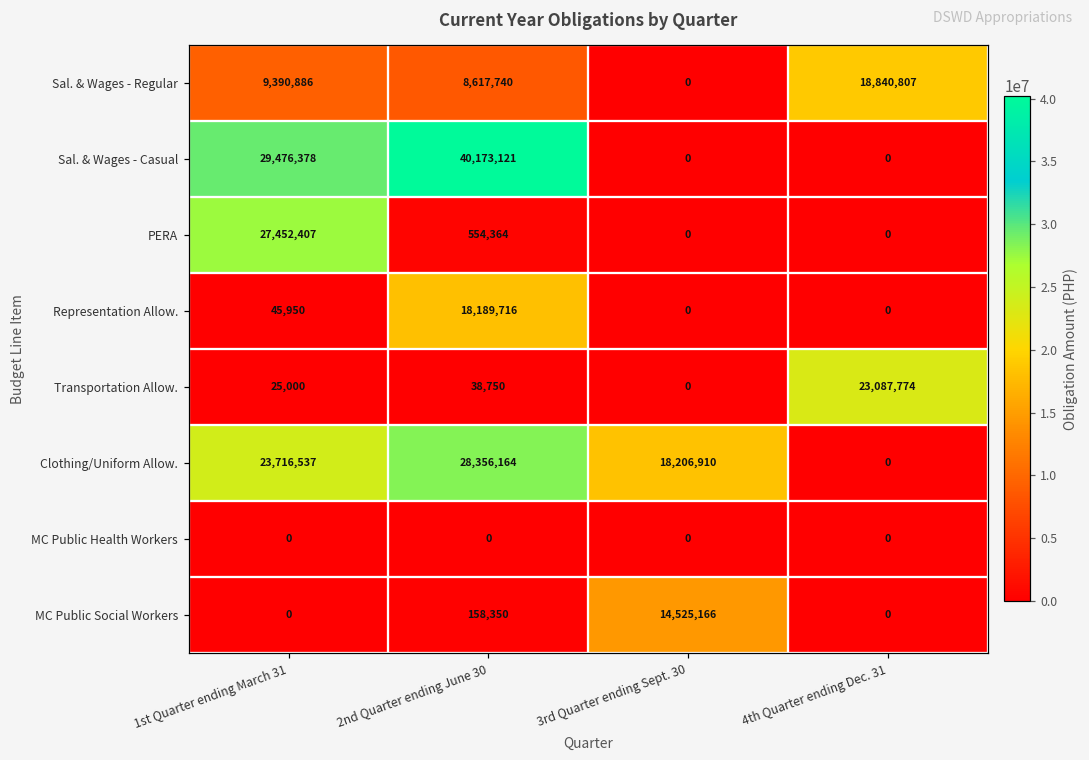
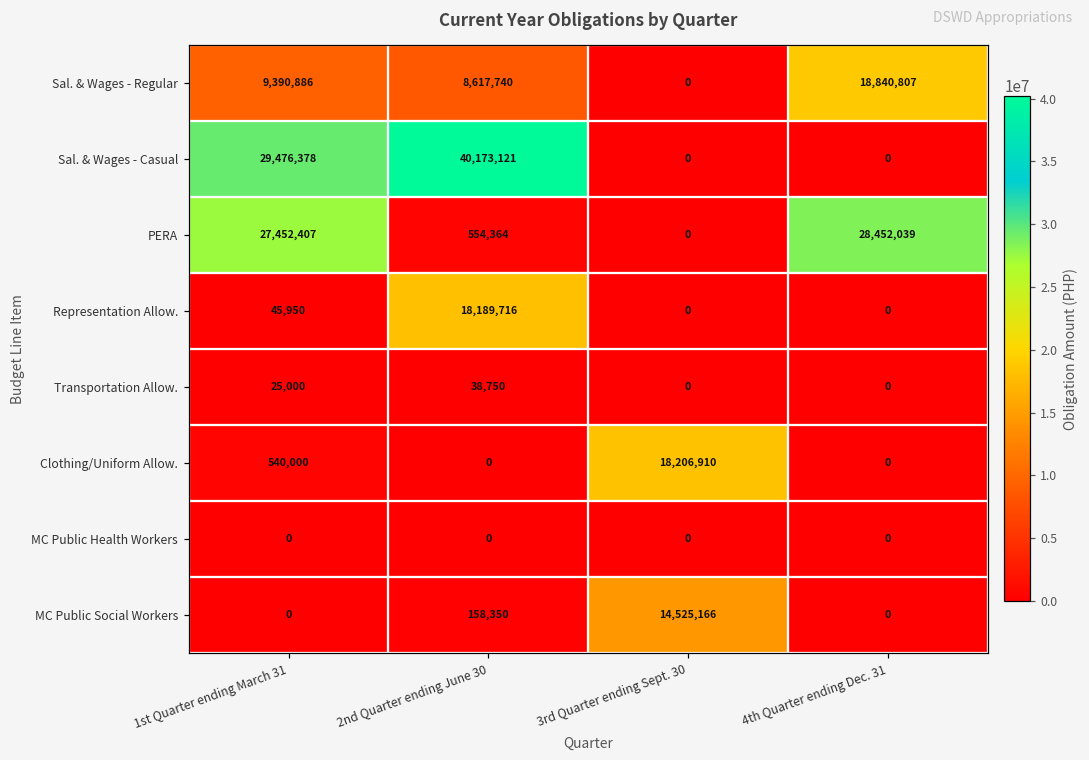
  {
    "Sal. & Wages - Regular": {
      "1st Quarter ending March 31": "9,390,886",
      "2nd Quarter ending June 30": "8,617,740",
      "3rd Quarter ending Sept. 30": "0",
      "4th Quarter ending Dec. 31": "18,840,807"
    },
    "Sal. & Wages - Casual": {
      "1st Quarter ending March 31": "29,476,378",
      "2nd Quarter ending June 30": "40,173,121",
      "3rd Quarter ending Sept. 30": "0",
      "4th Quarter ending Dec. 31": "0"
    },
    "PERA": {
      "1st Quarter ending March 31": "27,452,407",
      "2nd Quarter ending June 30": "554,364",
      "3rd Quarter ending Sept. 30": "0",
-     "4th Quarter ending Dec. 31": "0"
+     "4th Quarter ending Dec. 31": "28,452,039"
    },
    "Representation Allow.": {
      "1st Quarter ending March 31": "45,950",
      "2nd Quarter ending June 30": "18,189,716",
      "3rd Quarter ending Sept. 30": "0",
      "4th Quarter ending Dec. 31": "0"
    },
    "Transportation Allow.": {
      "1st Quarter ending March 31": "25,000",
      "2nd Quarter ending June 30": "38,750",
      "3rd Quarter ending Sept. 30": "0",
-     "4th Quarter ending Dec. 31": "23,087,774"
+     "4th Quarter ending Dec. 31": "0"
    },
    "Clothing/Uniform Allow.": {
-     "1st Quarter ending March 31": "23,716,537",
-     "2nd Quarter ending June 30": "28,356,164",
+     "1st Quarter ending March 31": "540,000",
+     "2nd Quarter ending June 30": "0",
      "3rd Quarter ending Sept. 30": "18,206,910",
      "4th Quarter ending Dec. 31": "0"
    },
    "MC Public Health Workers": {
      "1st Quarter ending March 31": "0",
      "2nd Quarter ending June 30": "0",
      "3rd Quarter ending Sept. 30": "0",
      "4th Quarter ending Dec. 31": "0"
    },
    "MC Public Social Workers": {
      "1st Quarter ending March 31": "0",
      "2nd Quarter ending June 30": "158,350",
      "3rd Quarter ending Sept. 30": "14,525,166",
      "4th Quarter ending Dec. 31": "0"
    }
  }
